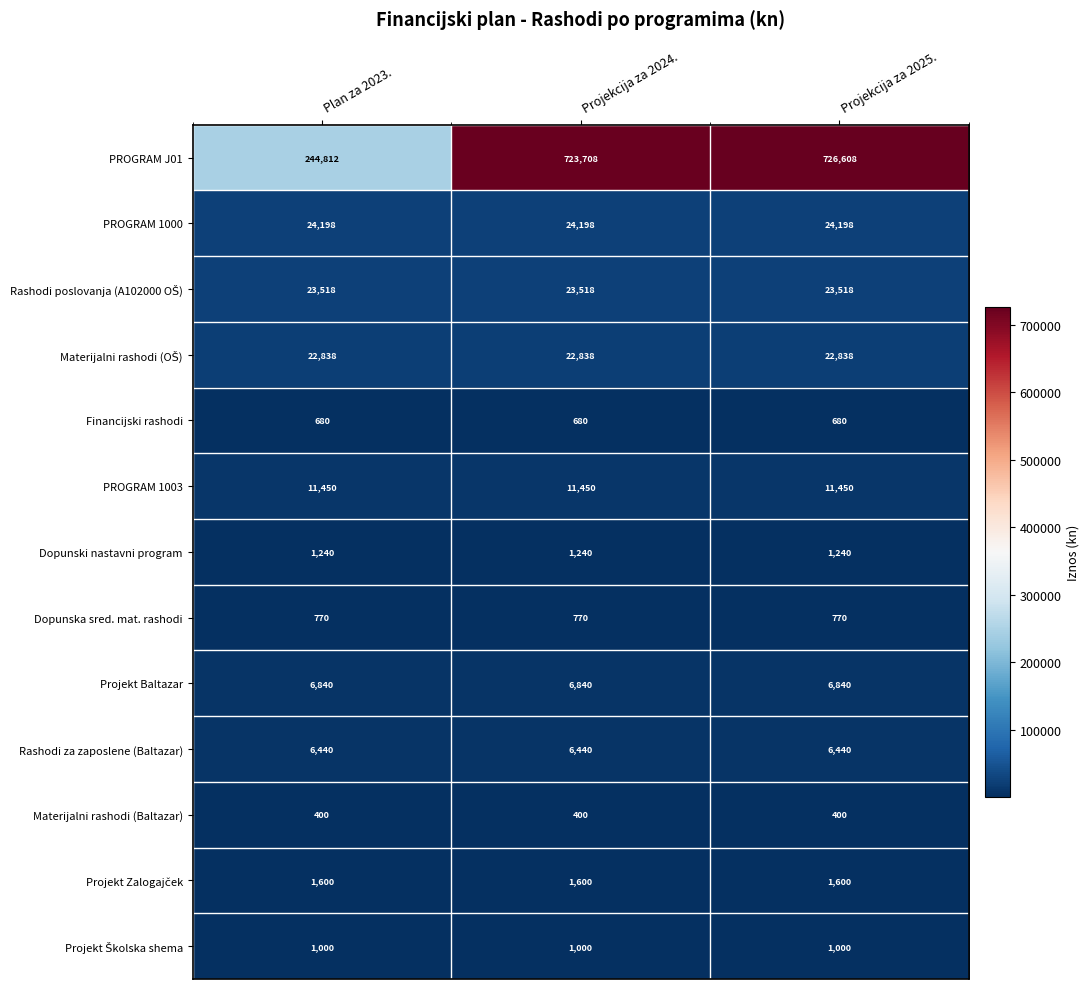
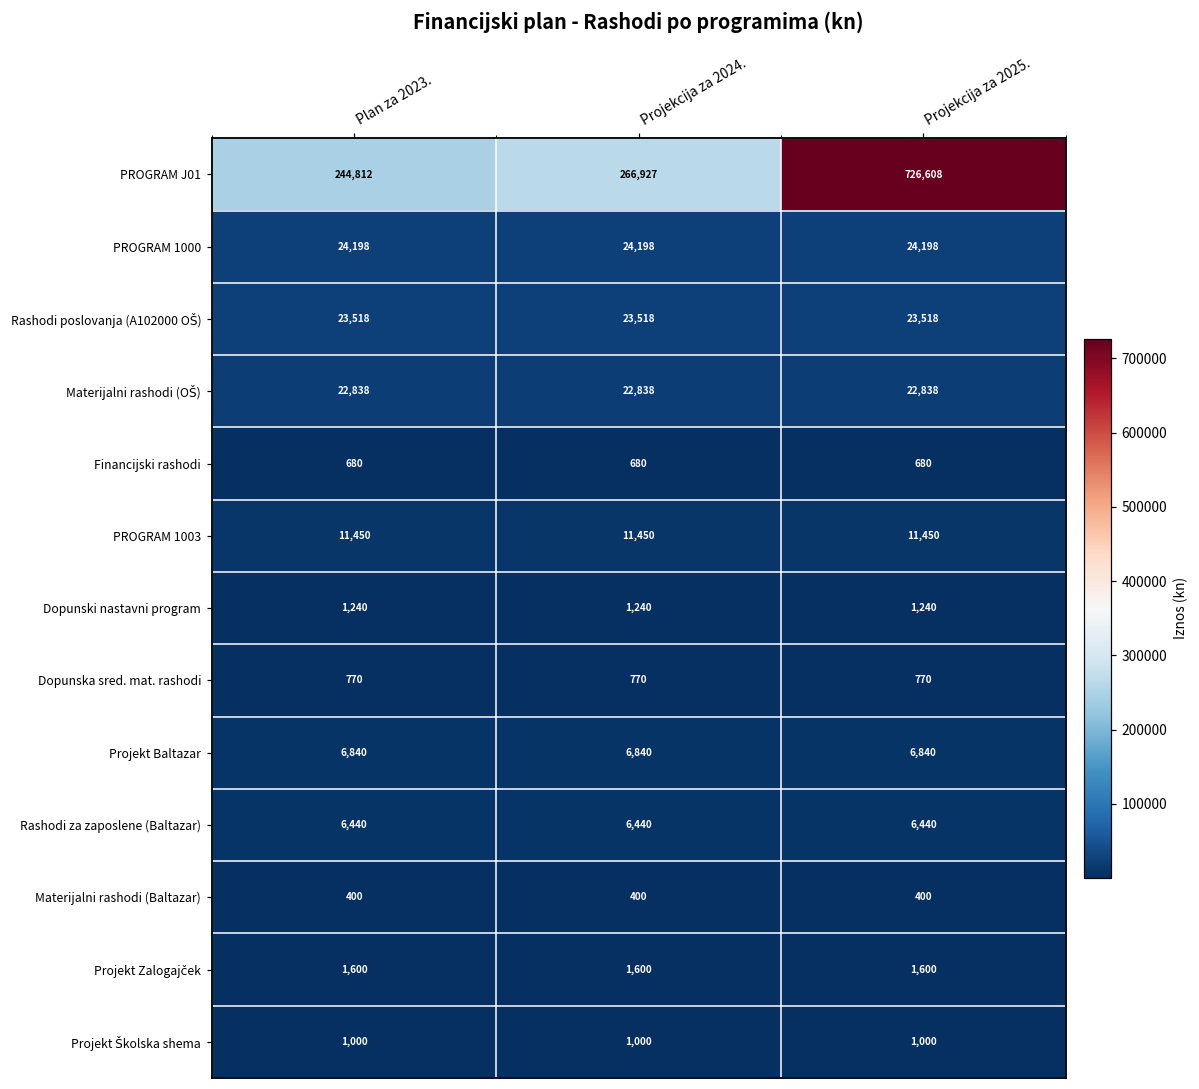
  {
    "PROGRAM J01": {
      "Plan za 2023.": "244,812",
-     "Projekcija za 2024.": "723,708",
+     "Projekcija za 2024.": "266,927",
      "Projekcija za 2025.": "726,608"
    },
    "PROGRAM 1000": {
      "Plan za 2023.": "24,198",
      "Projekcija za 2024.": "24,198",
      "Projekcija za 2025.": "24,198"
    },
    "Rashodi poslovanja (A102000 OŠ)": {
      "Plan za 2023.": "23,518",
      "Projekcija za 2024.": "23,518",
      "Projekcija za 2025.": "23,518"
    },
    "Materijalni rashodi (OŠ)": {
      "Plan za 2023.": "22,838",
      "Projekcija za 2024.": "22,838",
      "Projekcija za 2025.": "22,838"
    },
    "Financijski rashodi": {
      "Plan za 2023.": "680",
      "Projekcija za 2024.": "680",
      "Projekcija za 2025.": "680"
    },
    "PROGRAM 1003": {
      "Plan za 2023.": "11,450",
      "Projekcija za 2024.": "11,450",
      "Projekcija za 2025.": "11,450"
    },
    "Dopunski nastavni program": {
      "Plan za 2023.": "1,240",
      "Projekcija za 2024.": "1,240",
      "Projekcija za 2025.": "1,240"
    },
    "Dopunska sred. mat. rashodi": {
      "Plan za 2023.": "770",
      "Projekcija za 2024.": "770",
      "Projekcija za 2025.": "770"
    },
    "Projekt Baltazar": {
      "Plan za 2023.": "6,840",
      "Projekcija za 2024.": "6,840",
      "Projekcija za 2025.": "6,840"
    },
    "Rashodi za zaposlene (Baltazar)": {
      "Plan za 2023.": "6,440",
      "Projekcija za 2024.": "6,440",
      "Projekcija za 2025.": "6,440"
    },
    "Materijalni rashodi (Baltazar)": {
      "Plan za 2023.": "400",
      "Projekcija za 2024.": "400",
      "Projekcija za 2025.": "400"
    },
    "Projekt Zalogajček": {
      "Plan za 2023.": "1,600",
      "Projekcija za 2024.": "1,600",
      "Projekcija za 2025.": "1,600"
    },
    "Projekt Školska shema": {
      "Plan za 2023.": "1,000",
      "Projekcija za 2024.": "1,000",
      "Projekcija za 2025.": "1,000"
    }
  }
